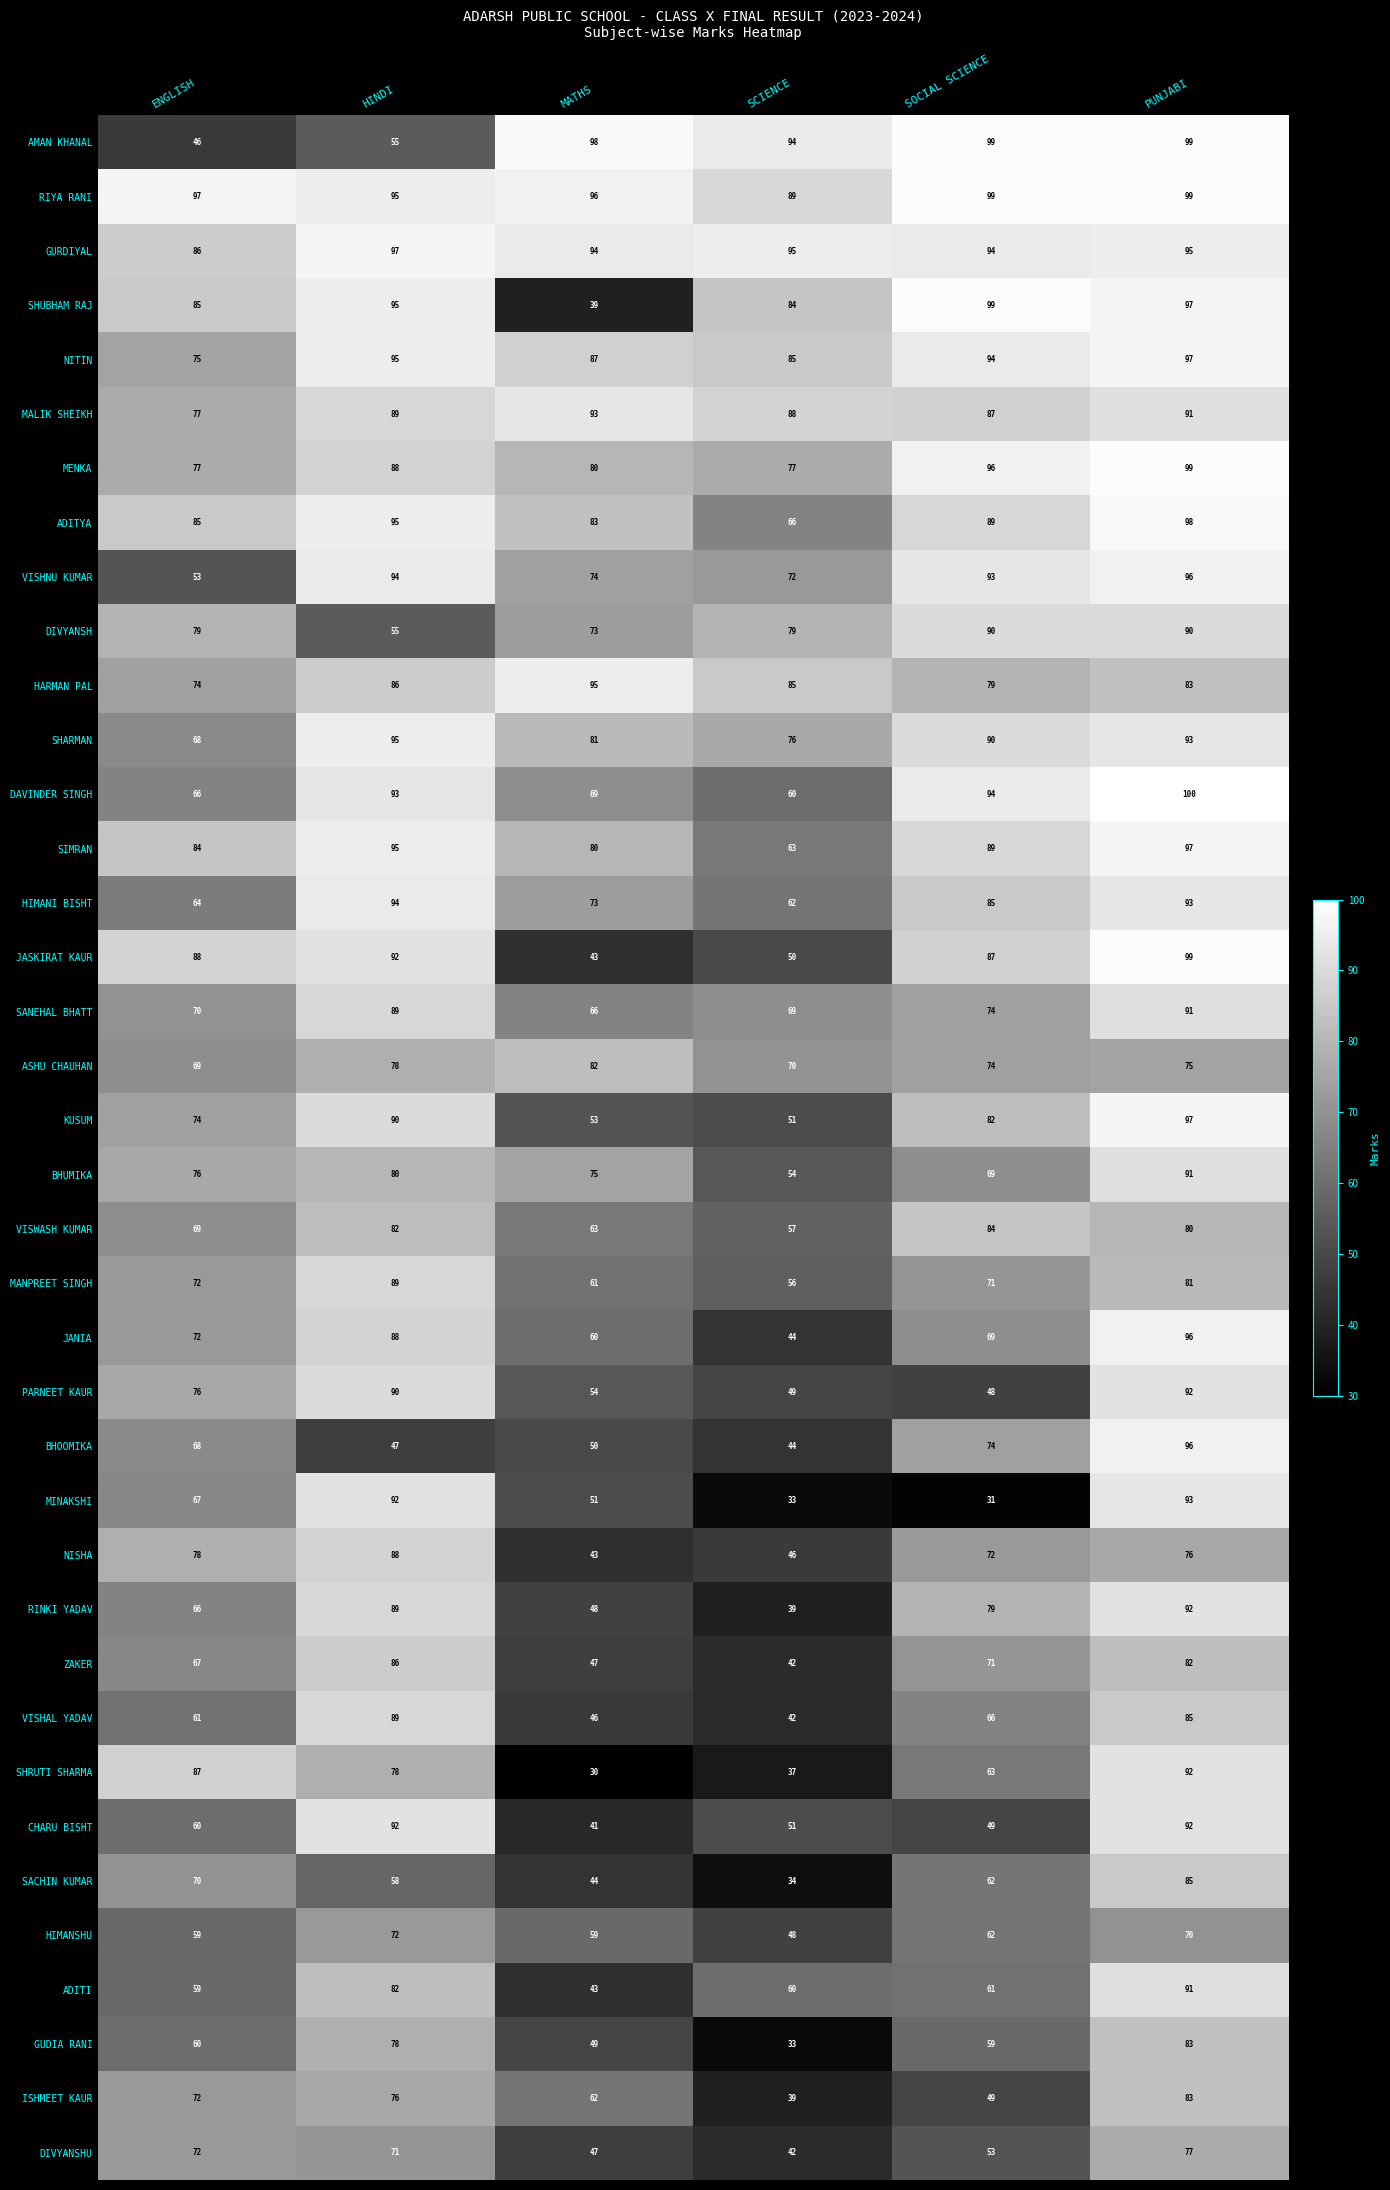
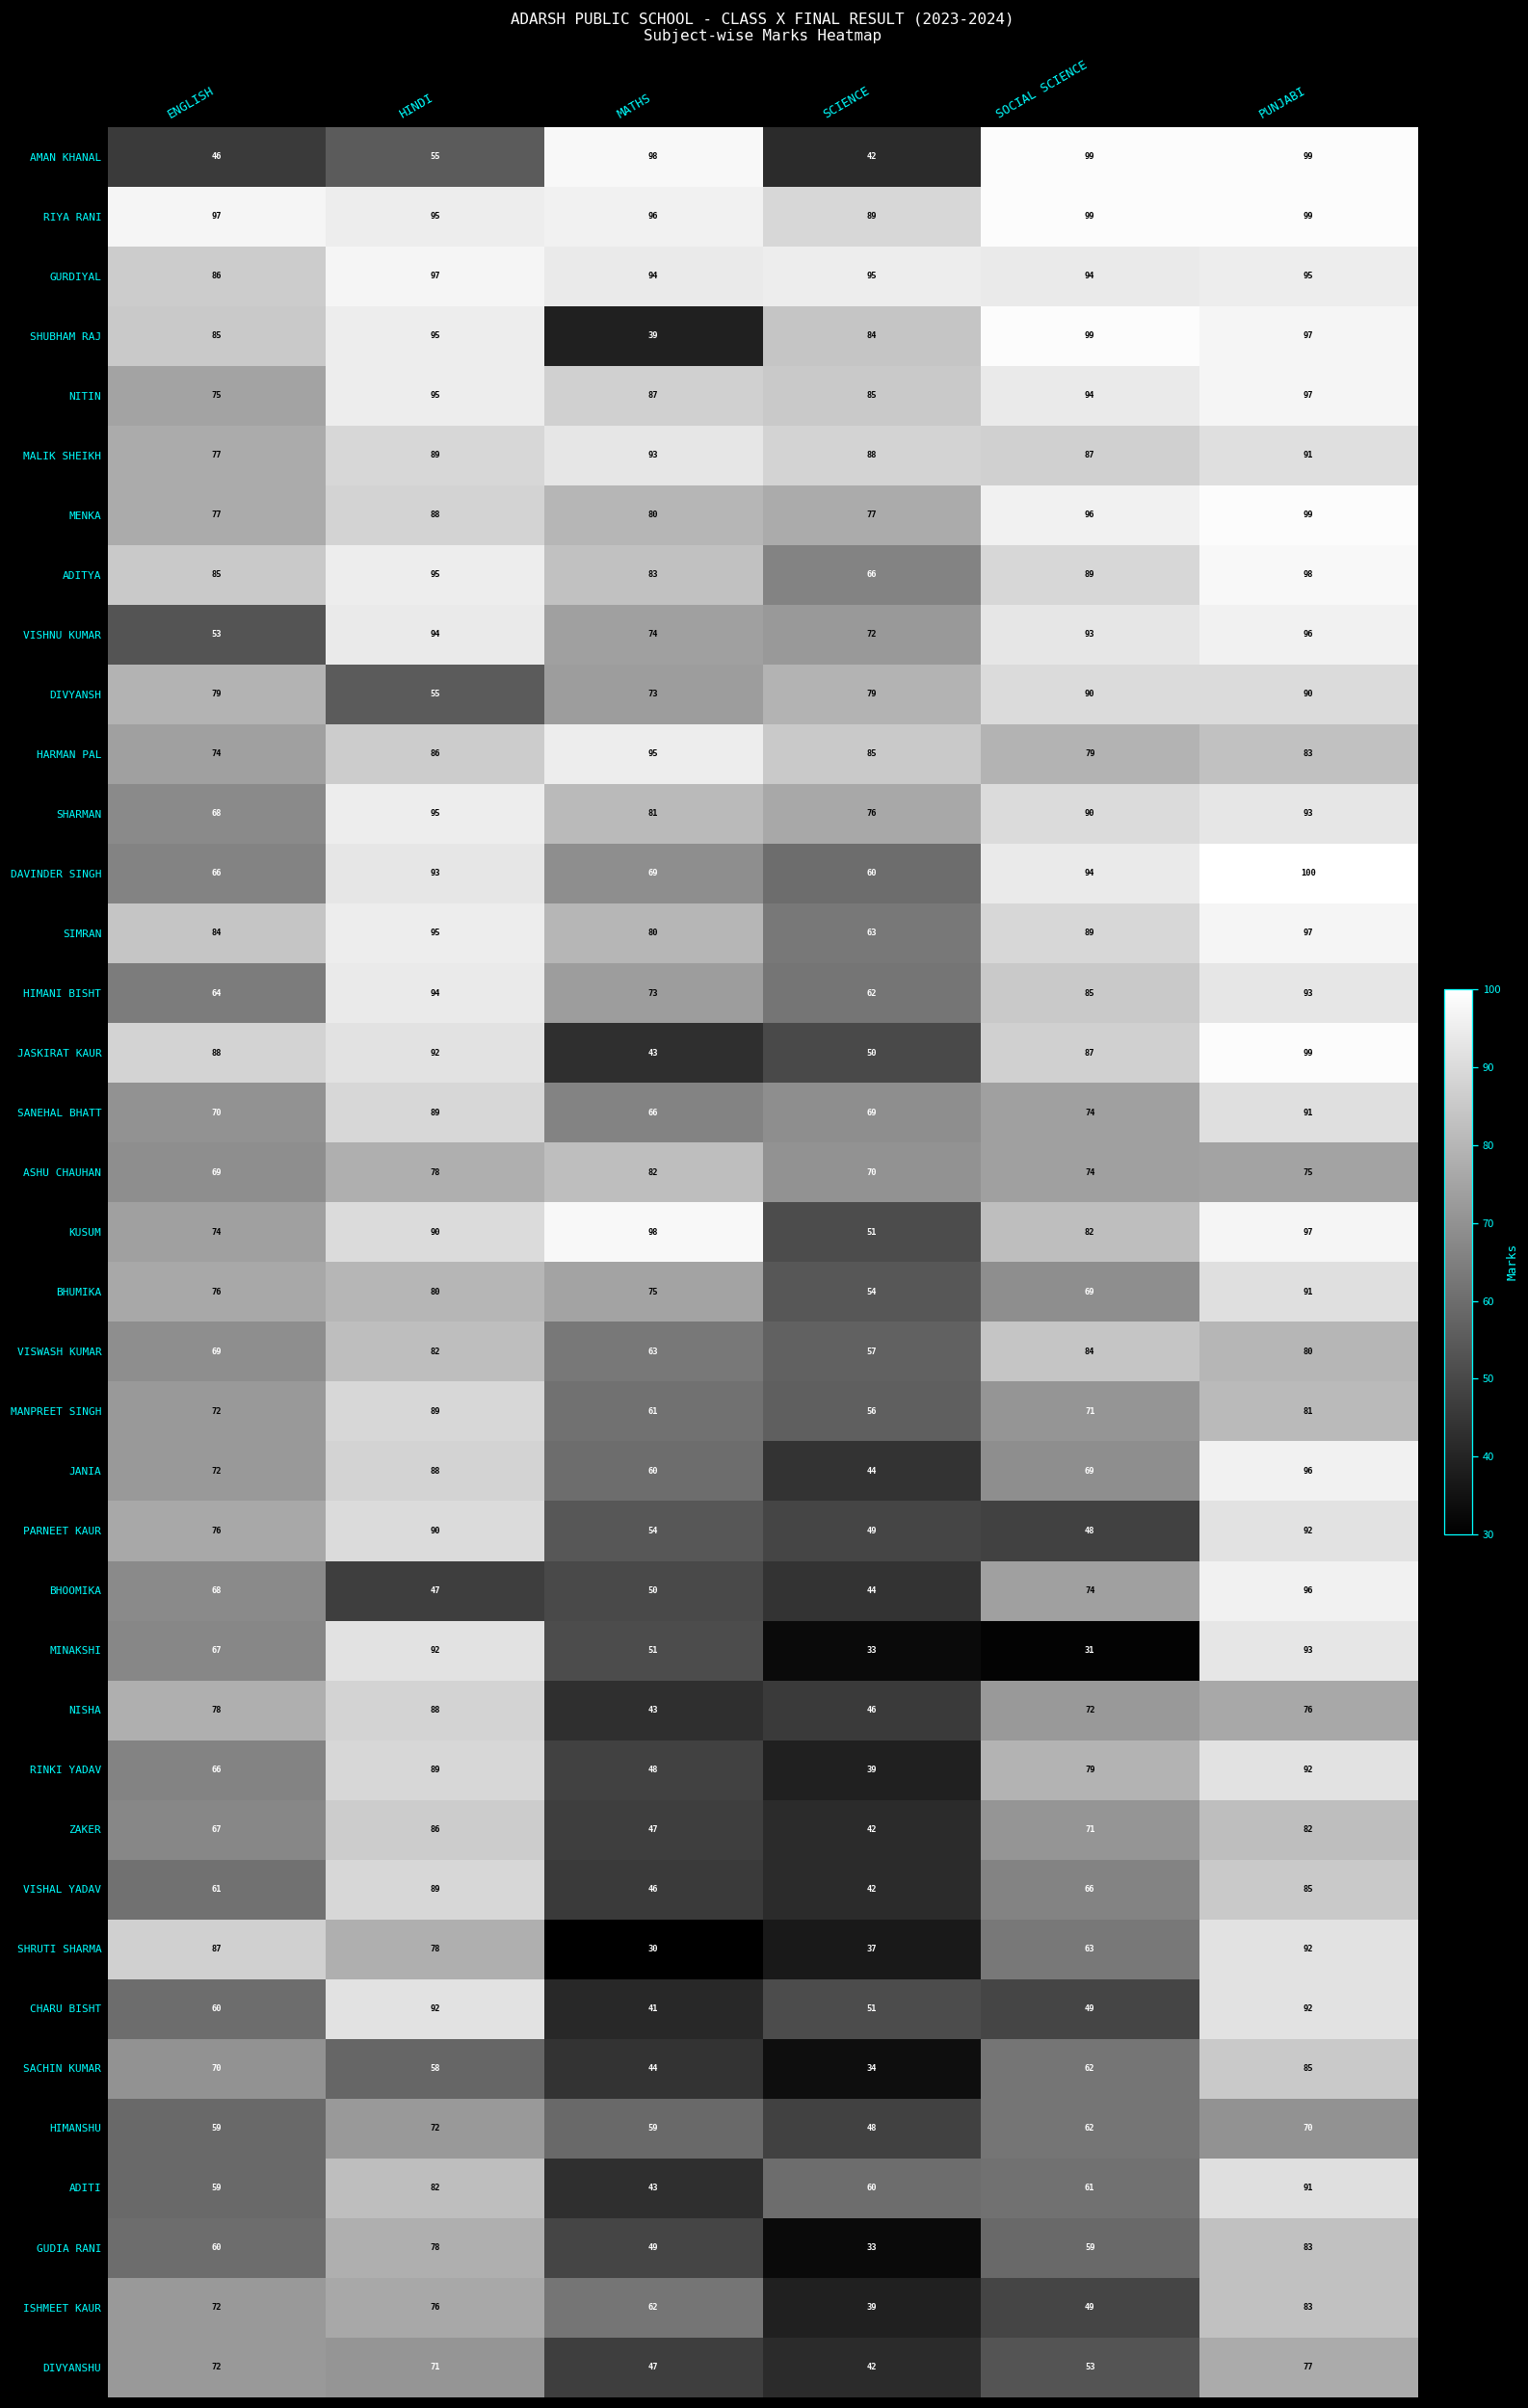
  {
    "AMAN KHANAL": {
      "ENGLISH": 46,
      "HINDI": 55,
      "MATHS": 98,
-     "SCIENCE": 94,
+     "SCIENCE": 42,
      "SOCIAL SCIENCE": 99,
      "PUNJABI": 99
    },
    "KUSUM": {
      "ENGLISH": 74,
      "HINDI": 90,
-     "MATHS": 53,
+     "MATHS": 98,
      "SCIENCE": 51,
      "SOCIAL SCIENCE": 82,
      "PUNJABI": 97
    }
  }
